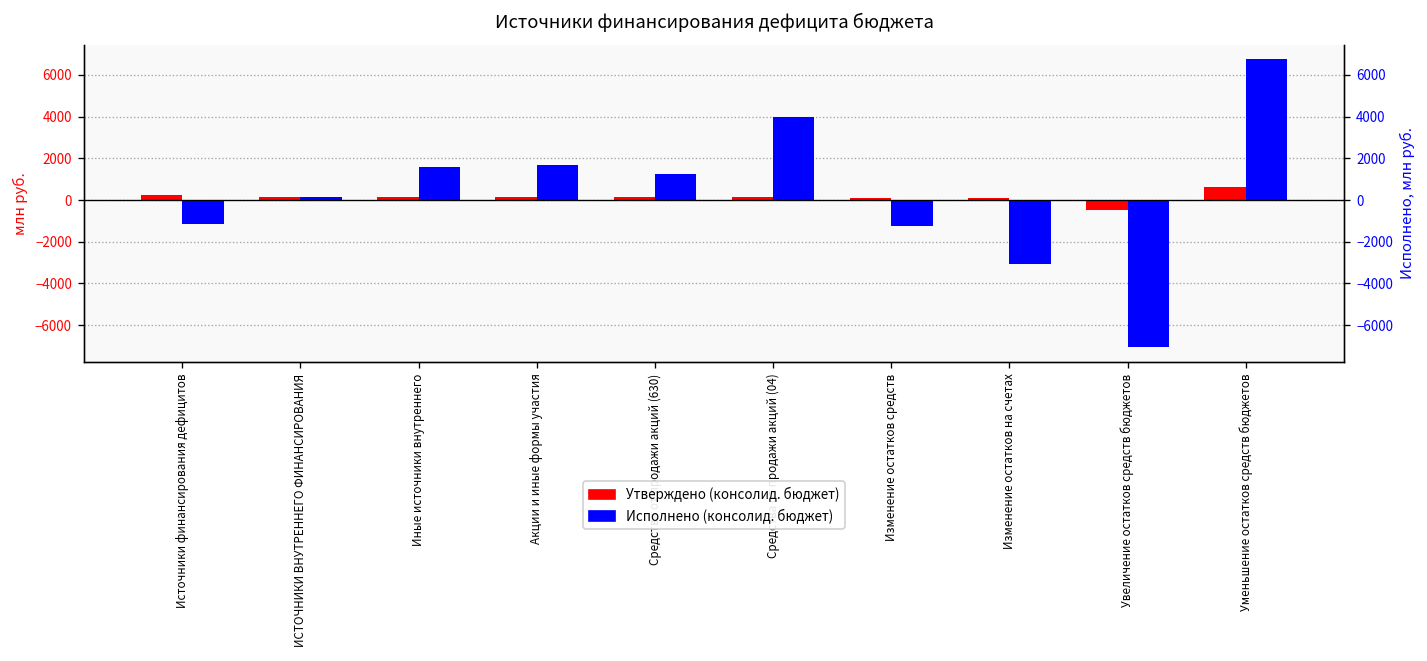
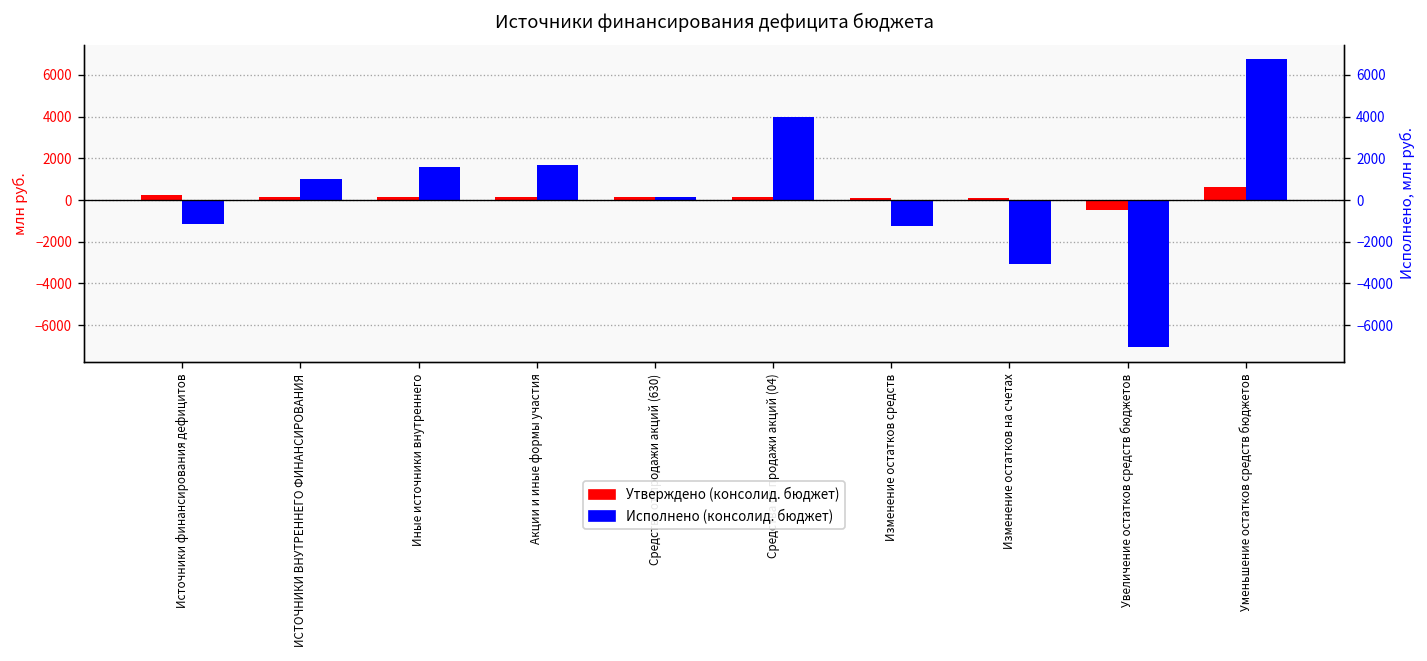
  {
    "Утверждено (консолид. бюджет)": {
      "Источники финансирования дефицитов": 200,
      "Увеличение остатков средств бюджетов": -500,
      "Уменьшение остатков средств бюджетов": 600
    },
    "Исполнено (консолид. бюджет)": {
      "Источники финансирования дефицитов": -1200,
-     "ИСТОЧНИКИ ВНУТРЕННЕГО ФИНАНСИРОВАНИЯ": 100,
+     "ИСТОЧНИКИ ВНУТРЕННЕГО ФИНАНСИРОВАНИЯ": 1000,
      "Иные источники внутреннего": 1600,
      "Акции и иные формы участия": 1700,
-     "Средства от продажи акций (630)": 1200,
+     "Средства от продажи акций (630)": 100,
      "Средства от продажи акций (04)": 4000,
      "Изменение остатков средств": -1300,
      "Изменение остатков на счетах": -3100,
      "Увеличение остатков средств бюджетов": -7100,
      "Уменьшение остатков средств бюджетов": 6700
    }
  }
